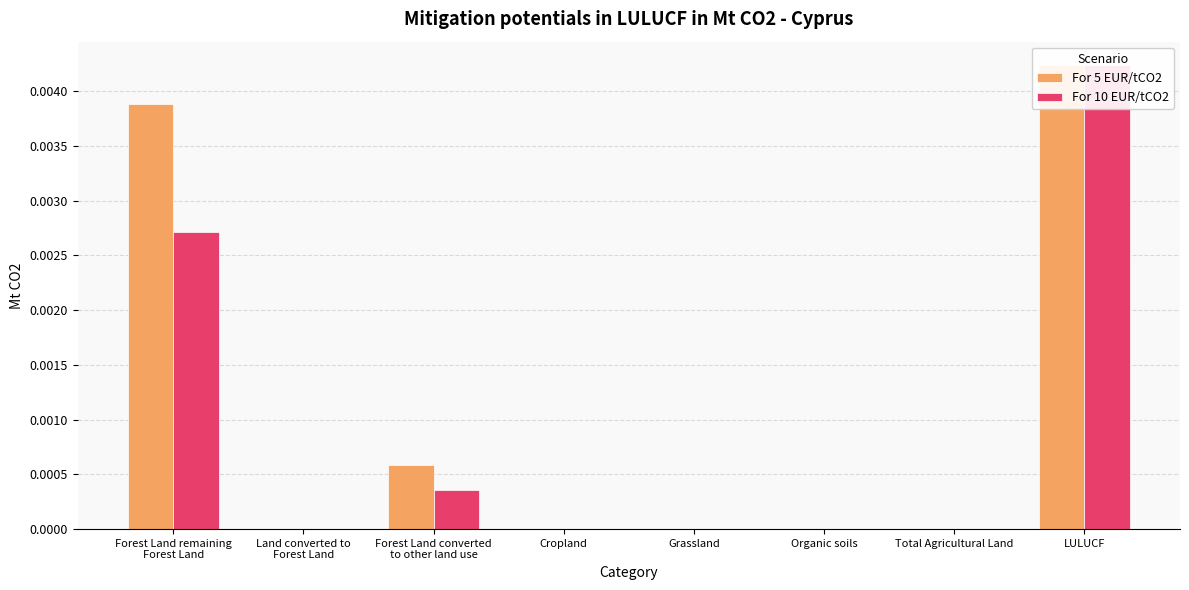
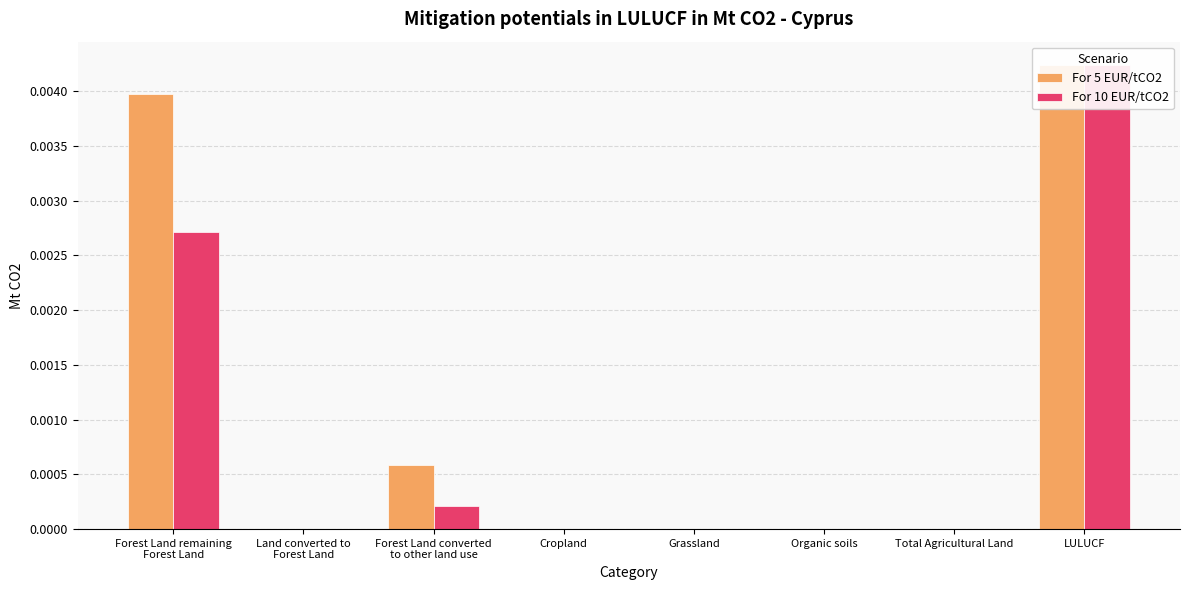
  {
    "For 5 EUR/tCO2": {
-     "Forest Land remaining Forest Land": 0.00388,
+     "Forest Land remaining Forest Land": 0.00398,
      "Land converted to Forest Land": 0.00000,
      "Forest Land converted to other land use": 0.00058,
      "Cropland": 0.00000,
      "Grassland": 0.00000,
      "Organic soils": 0.00000,
      "Total Agricultural Land": 0.00000
    },
    "For 10 EUR/tCO2": {
      "Forest Land remaining Forest Land": 0.00271,
      "Land converted to Forest Land": 0.00000,
-     "Forest Land converted to other land use": 0.00036,
+     "Forest Land converted to other land use": 0.00021,
      "Cropland": 0.00000,
      "Grassland": 0.00000,
      "Organic soils": 0.00000,
      "Total Agricultural Land": 0.00000
    }
  }
